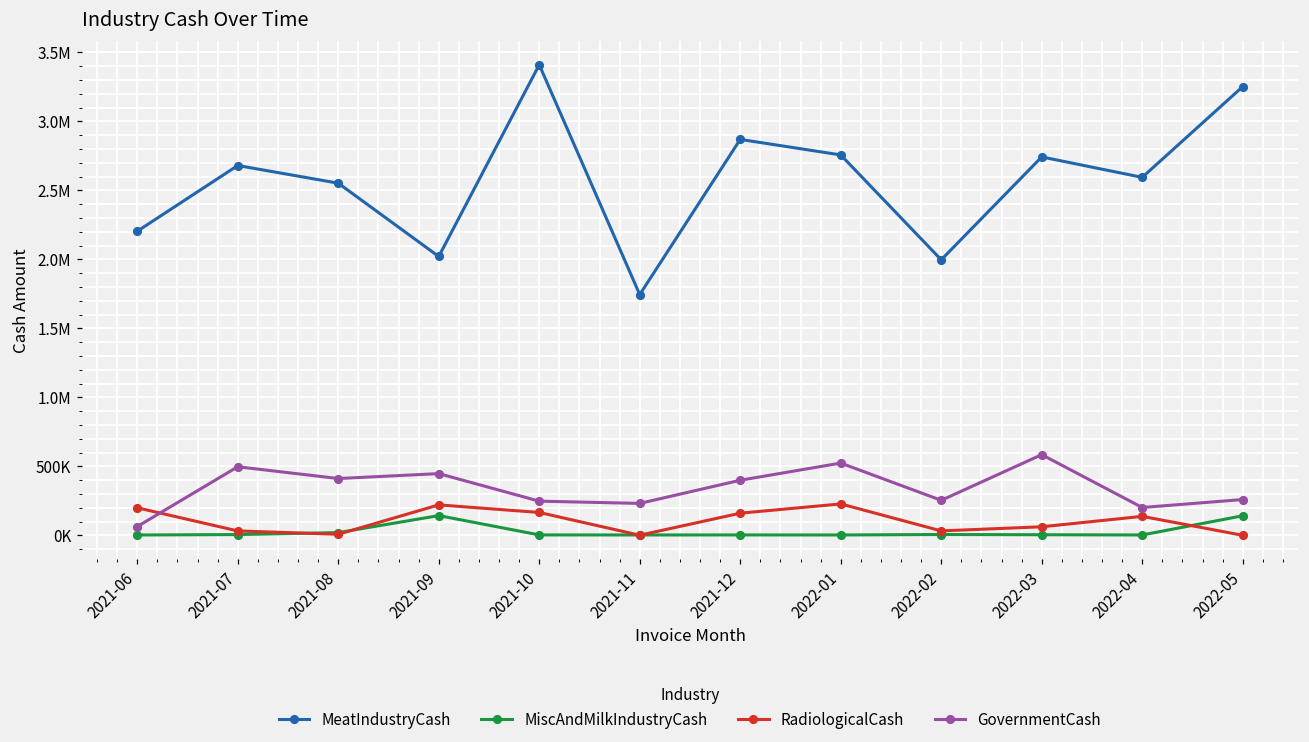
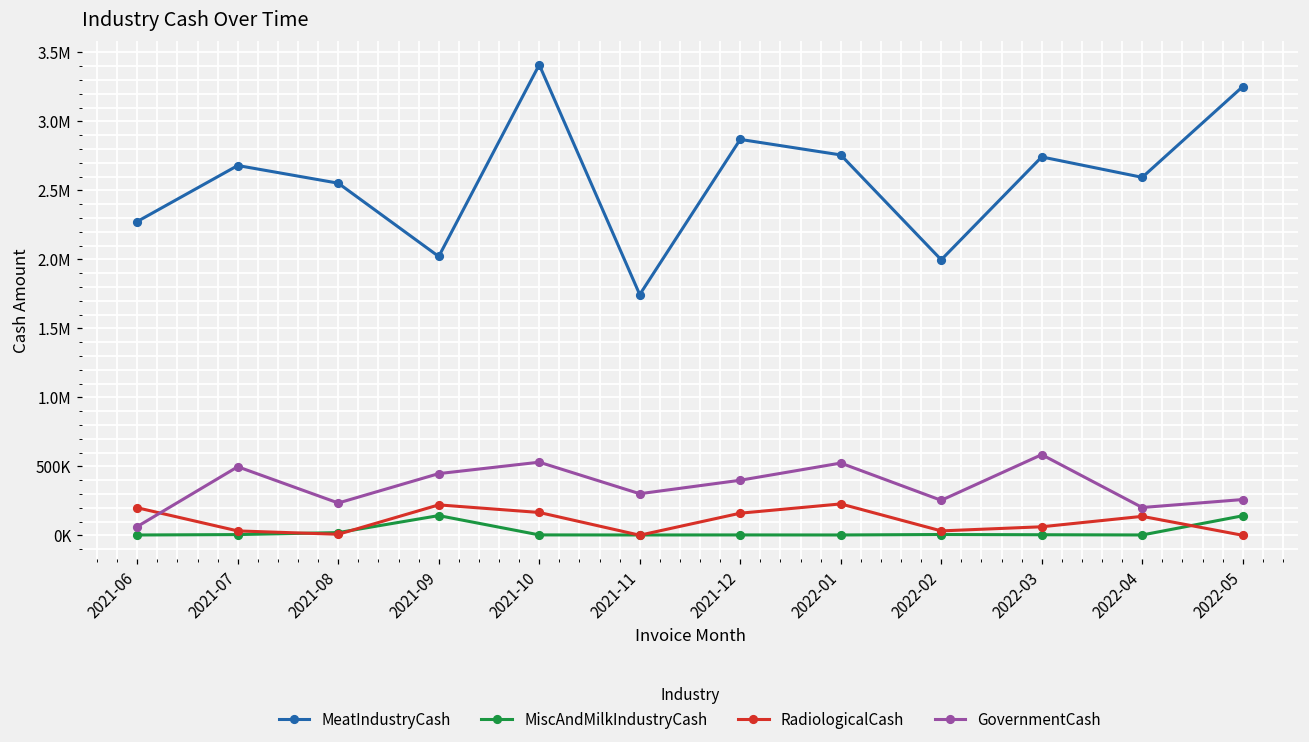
  {
    "MeatIndustryCash": {
-     "2021-06": 2200000,
+     "2021-06": 2270000,
      "2021-07": 2680000,
      "2021-08": 2550000,
      "2021-09": 2020000,
      "2021-10": 3410000,
      "2021-11": 1740000,
      "2021-12": 2870000,
      "2022-01": 2760000,
      "2022-02": 2000000,
      "2022-03": 2740000,
      "2022-04": 2590000,
      "2022-05": 3250000
    },
    "MiscAndMilkIndustryCash": {
      "2021-06": 0,
      "2021-07": 10000,
      "2021-09": 140000,
      "2021-10": 0,
      "2021-12": 0,
      "2022-01": 0,
      "2022-02": 10000,
      "2022-03": 0,
      "2022-04": 0,
      "2022-05": 140000
    },
    "RadiologicalCash": {
      "2021-06": 200000,
      "2021-07": 30000,
      "2021-09": 220000,
      "2021-10": 170000,
      "2021-12": 160000,
      "2022-01": 230000,
      "2022-02": 30000,
      "2022-03": 60000,
      "2022-04": 140000,
      "2022-05": 0
    },
    "GovernmentCash": {
      "2021-06": 60000,
      "2021-07": 500000,
-     "2021-08": 410000,
+     "2021-08": 230000,
      "2021-09": 450000,
-     "2021-10": 250000,
-     "2021-11": 230000,
+     "2021-10": 530000,
+     "2021-11": 300000,
      "2021-12": 400000,
      "2022-01": 520000,
      "2022-02": 250000,
      "2022-03": 580000,
      "2022-04": 200000,
      "2022-05": 260000
    }
  }
